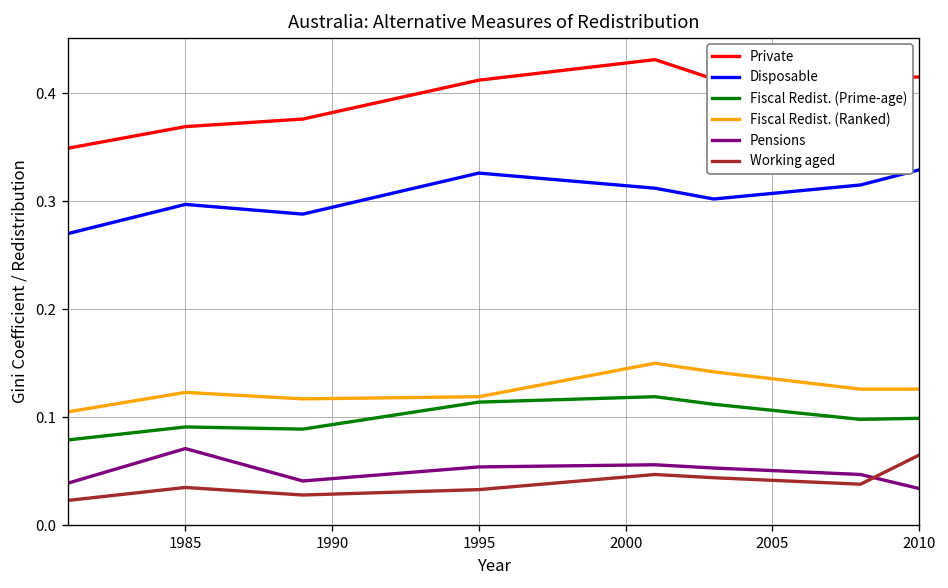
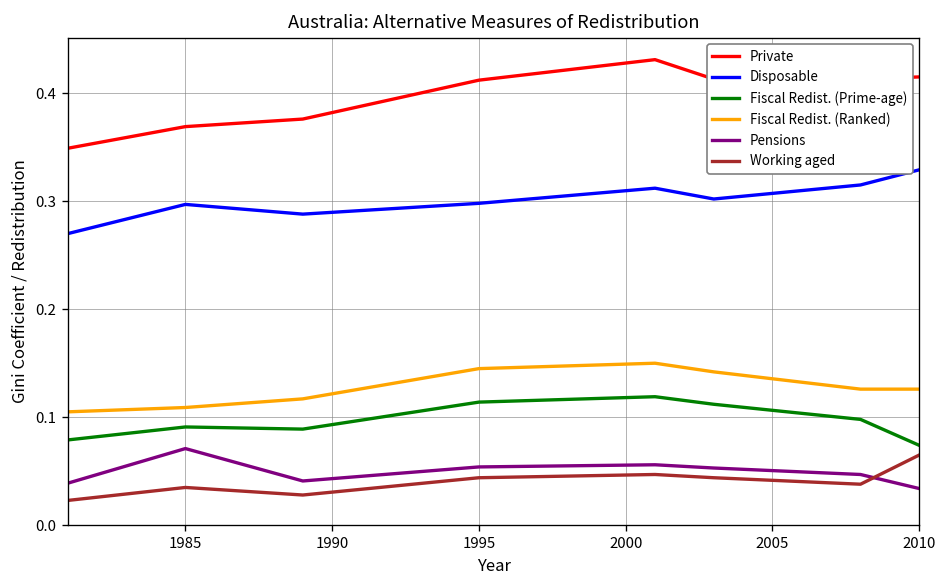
  {
    "Private": {
      "1985": 0.37,
      "1995": 0.41,
      "2010": 0.42
    },
    "Disposable": {
      "1985": 0.30,
-     "1995": 0.33,
+     "1995": 0.30,
      "2010": 0.33
    },
    "Fiscal Redist. (Prime-age)": {
      "1985": 0.09,
      "1995": 0.11,
-     "2010": 0.10
+     "2010": 0.07
    },
    "Fiscal Redist. (Ranked)": {
-     "1985": 0.12,
-     "1995": 0.12,
+     "1985": 0.11,
+     "1995": 0.15,
      "2010": 0.13
    },
    "Pensions": {
      "1985": 0.07,
      "1995": 0.05,
      "2010": 0.03
    },
    "Working aged": {
      "1985": 0.04,
-     "1995": 0.03,
+     "1995": 0.04,
      "2010": 0.07
    }
  }
